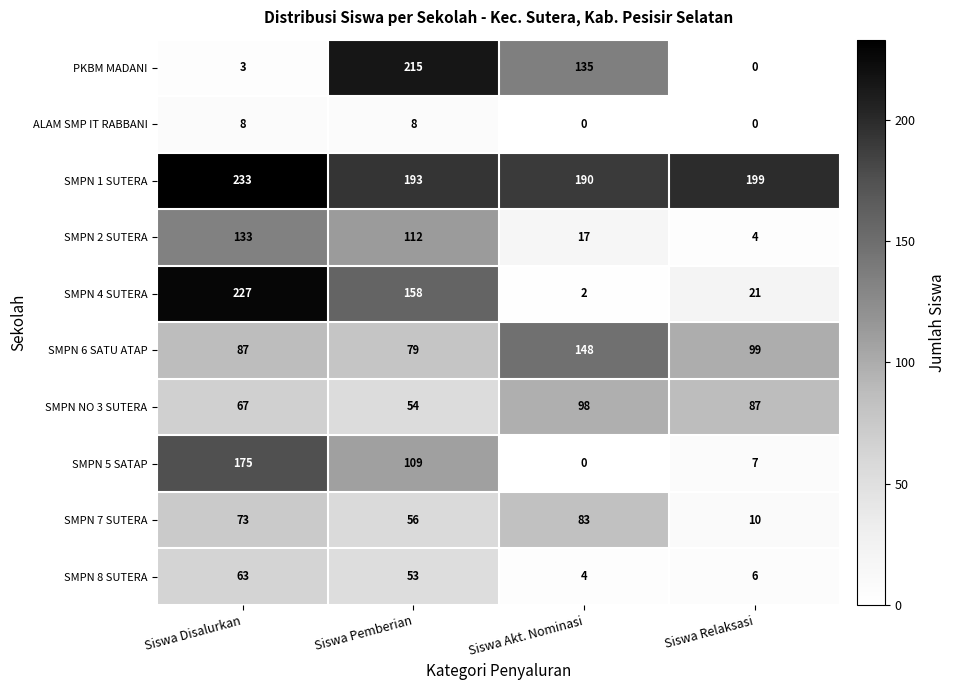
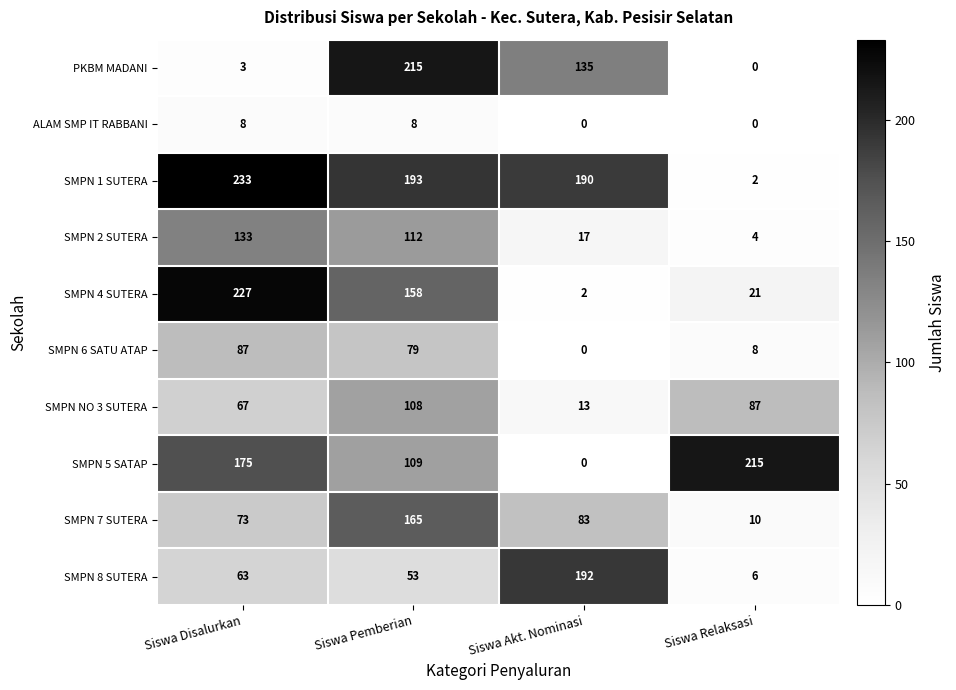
  {
    "PKBM MADANI": {
      "Siswa Disalurkan": 3,
      "Siswa Pemberian": 215,
      "Siswa Akt. Nominasi": 135,
      "Siswa Relaksasi": 0
    },
    "ALAM SMP IT RABBANI": {
      "Siswa Disalurkan": 8,
      "Siswa Pemberian": 8,
      "Siswa Akt. Nominasi": 0,
      "Siswa Relaksasi": 0
    },
    "SMPN 1 SUTERA": {
      "Siswa Disalurkan": 233,
      "Siswa Pemberian": 193,
      "Siswa Akt. Nominasi": 190,
-     "Siswa Relaksasi": 199
+     "Siswa Relaksasi": 2
    },
    "SMPN 2 SUTERA": {
      "Siswa Disalurkan": 133,
      "Siswa Pemberian": 112,
      "Siswa Akt. Nominasi": 17,
      "Siswa Relaksasi": 4
    },
    "SMPN 4 SUTERA": {
      "Siswa Disalurkan": 227,
      "Siswa Pemberian": 158,
      "Siswa Akt. Nominasi": 2,
      "Siswa Relaksasi": 21
    },
    "SMPN 6 SATU ATAP": {
      "Siswa Disalurkan": 87,
      "Siswa Pemberian": 79,
-     "Siswa Akt. Nominasi": 148,
-     "Siswa Relaksasi": 99
+     "Siswa Akt. Nominasi": 0,
+     "Siswa Relaksasi": 8
    },
    "SMPN NO 3 SUTERA": {
      "Siswa Disalurkan": 67,
-     "Siswa Pemberian": 54,
-     "Siswa Akt. Nominasi": 98,
+     "Siswa Pemberian": 108,
+     "Siswa Akt. Nominasi": 13,
      "Siswa Relaksasi": 87
    },
    "SMPN 5 SATAP": {
      "Siswa Disalurkan": 175,
      "Siswa Pemberian": 109,
      "Siswa Akt. Nominasi": 0,
-     "Siswa Relaksasi": 7
+     "Siswa Relaksasi": 215
    },
    "SMPN 7 SUTERA": {
      "Siswa Disalurkan": 73,
-     "Siswa Pemberian": 56,
+     "Siswa Pemberian": 165,
      "Siswa Akt. Nominasi": 83,
      "Siswa Relaksasi": 10
    },
    "SMPN 8 SUTERA": {
      "Siswa Disalurkan": 63,
      "Siswa Pemberian": 53,
-     "Siswa Akt. Nominasi": 4,
+     "Siswa Akt. Nominasi": 192,
      "Siswa Relaksasi": 6
    }
  }
